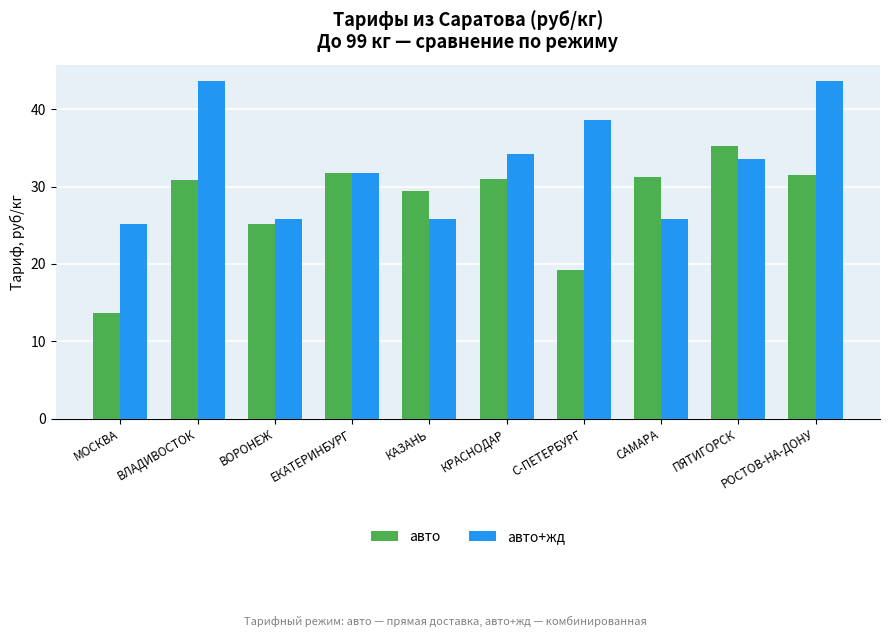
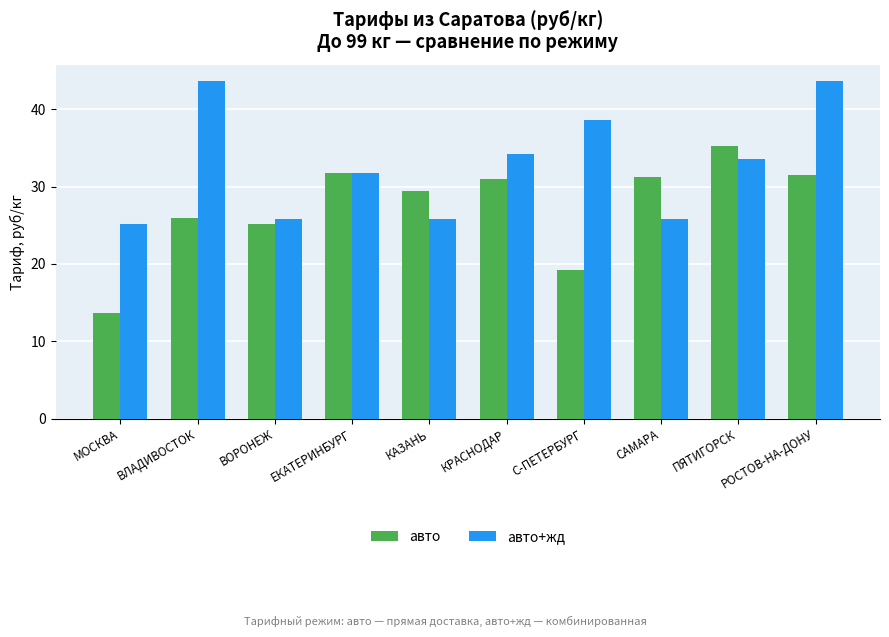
  {
    "авто": {
      "МОСКВА": 14,
-     "ВЛАДИВОСТОК": 31,
+     "ВЛАДИВОСТОК": 26,
      "ВОРОНЕЖ": 25,
      "ЕКАТЕРИНБУРГ": 32,
      "КАЗАНЬ": 29,
      "КРАСНОДАР": 31,
      "С-ПЕТЕРБУРГ": 19,
      "САМАРА": 31,
      "ПЯТИГОРСК": 35,
      "РОСТОВ-НА-ДОНУ": 32
    },
    "авто+жд": {
      "МОСКВА": 25,
      "ВЛАДИВОСТОК": 44,
      "ВОРОНЕЖ": 26,
      "ЕКАТЕРИНБУРГ": 32,
      "КАЗАНЬ": 26,
      "КРАСНОДАР": 34,
      "С-ПЕТЕРБУРГ": 39,
      "САМАРА": 26,
      "ПЯТИГОРСК": 34,
      "РОСТОВ-НА-ДОНУ": 44
    }
  }
